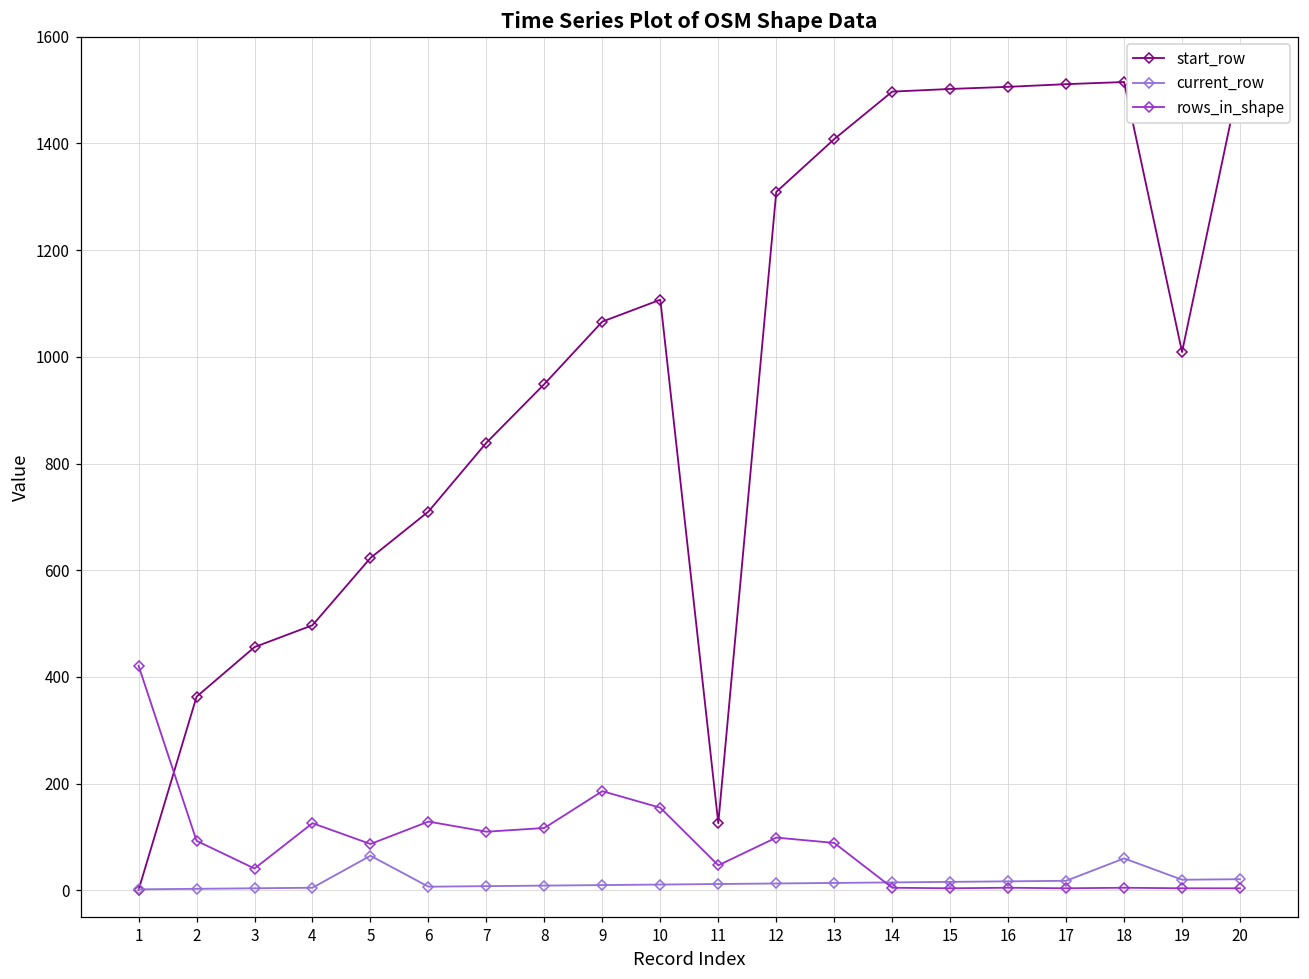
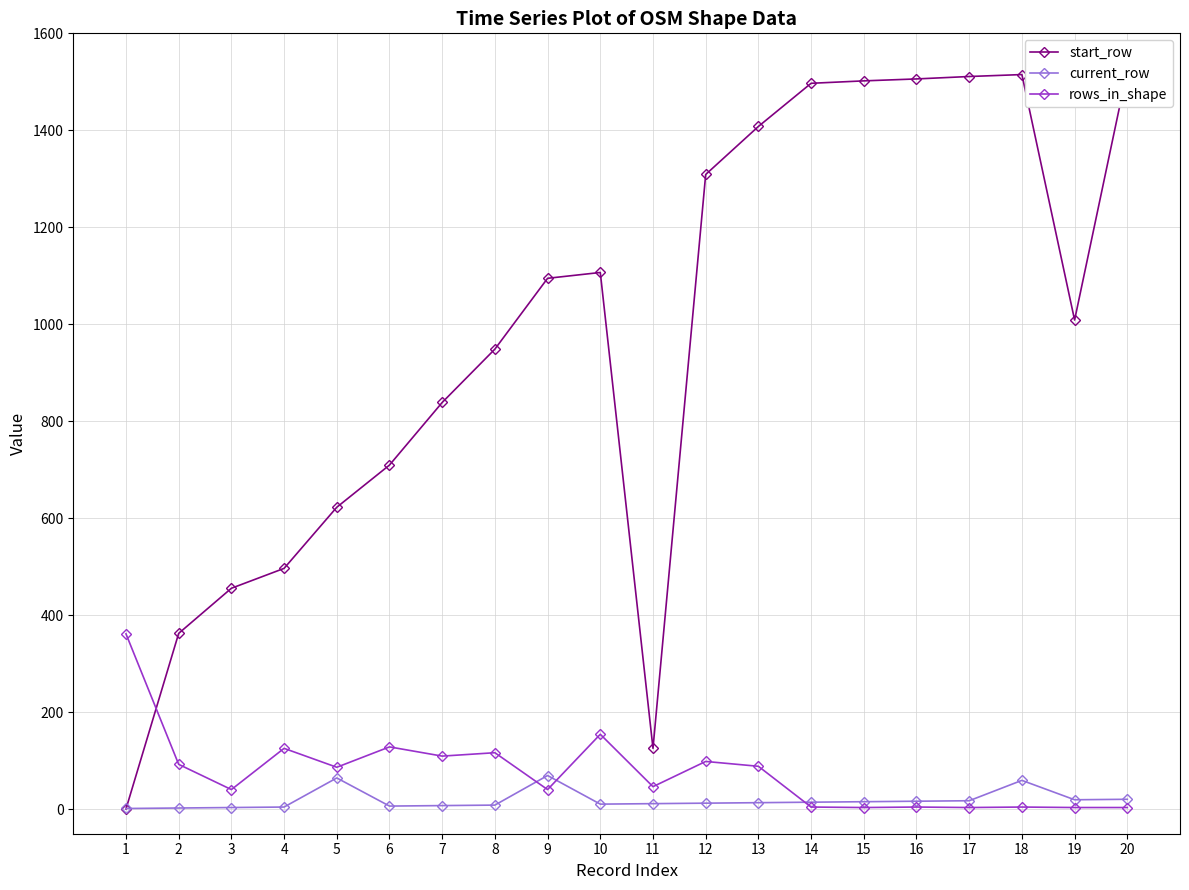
  {
    "start_row": {
      "2": 360,
      "3": 460,
      "4": 500,
      "5": 620,
      "6": 710,
      "7": 840,
      "8": 950,
-     "9": 1070,
+     "9": 1100,
      "10": 1110,
      "11": 130,
      "12": 1310,
      "13": 1410,
      "14": 1500,
      "15": 1500,
      "16": 1510,
      "17": 1510,
      "18": 1520,
      "19": 1010
    },
    "current_row": {
      "2": 0,
      "3": 0,
      "4": 10,
      "5": 70,
      "6": 10,
      "7": 10,
      "8": 10,
-     "9": 10,
+     "9": 70,
      "10": 10,
      "11": 10,
      "12": 10,
      "13": 10,
      "14": 20,
      "15": 20,
      "16": 20,
      "17": 20,
      "18": 60,
      "19": 20,
      "20": 20
    },
    "rows_in_shape": {
-     "1": 420,
+     "1": 360,
      "2": 90,
      "3": 40,
      "4": 130,
      "5": 90,
      "6": 130,
      "7": 110,
      "8": 120,
-     "9": 190,
+     "9": 40,
      "10": 160,
      "11": 50,
      "12": 100,
      "13": 90,
      "14": 10,
      "15": 0,
      "16": 10,
      "17": 0,
      "18": 10,
      "19": 0,
      "20": 0
    }
  }
